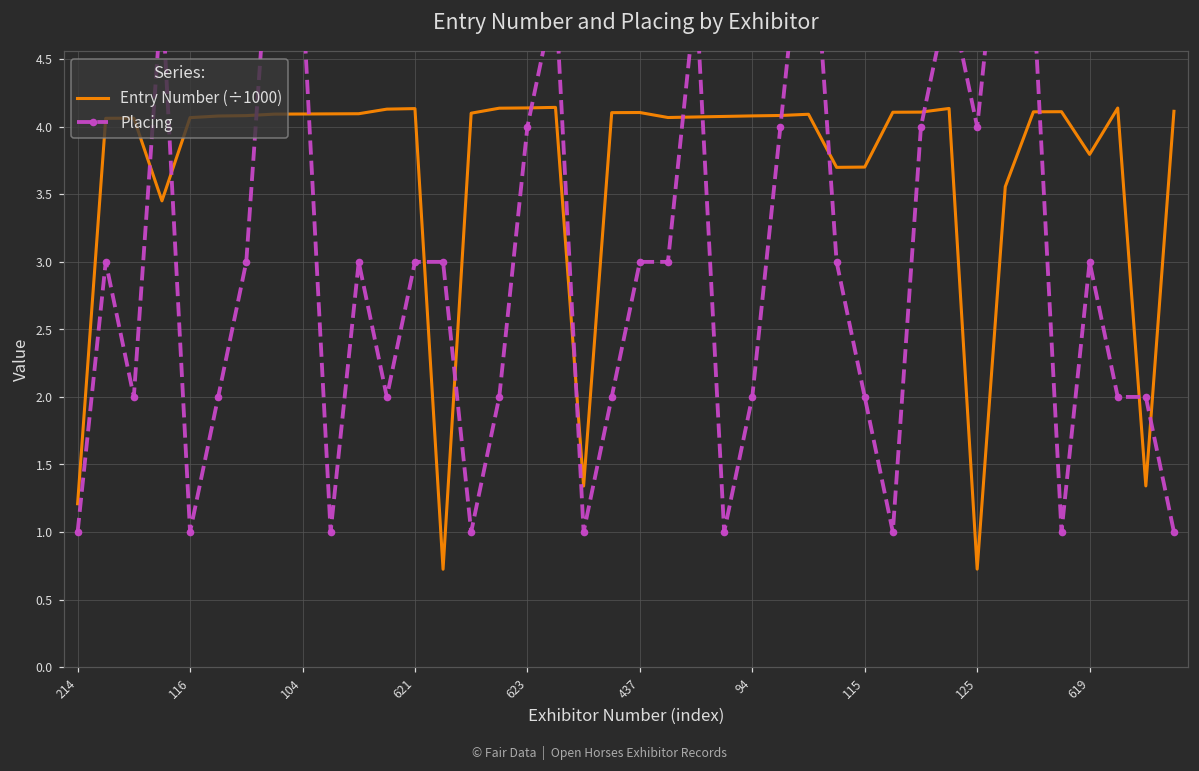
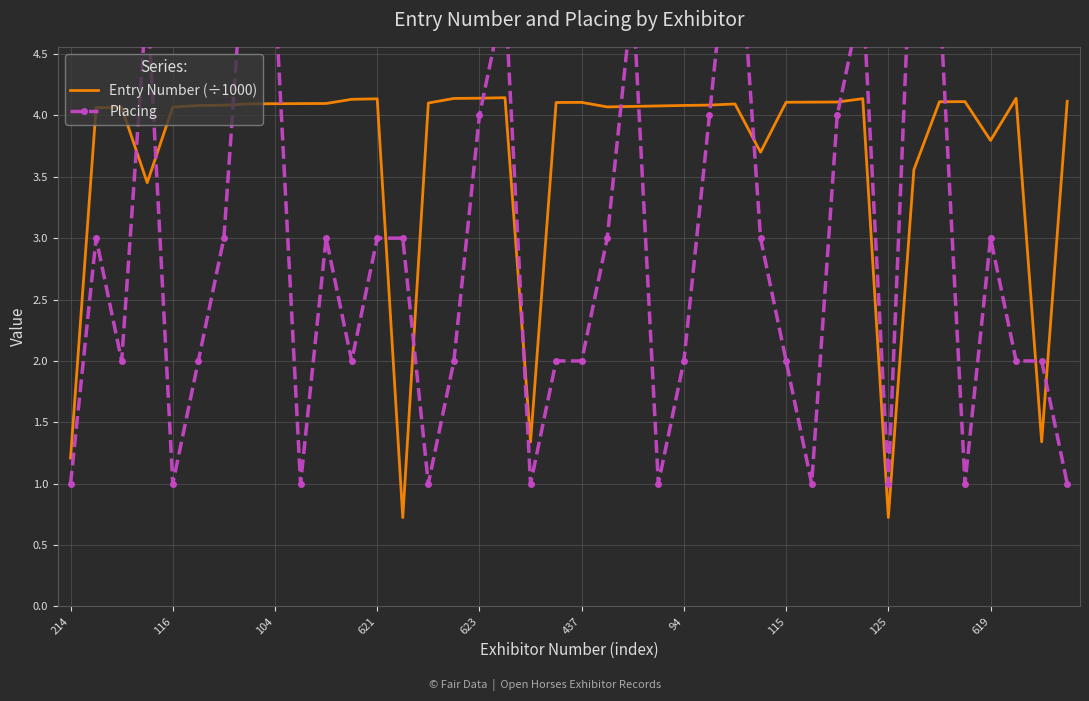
  {
    "Entry Number (÷1000)": {
      "214": 1.21,
      "104": 4.10,
      "621": 4.14,
      "623": 4.14,
      "437": 4.11,
      "94": 4.08,
-     "115": 3.70,
+     "115": 4.11,
      "125": 0.73,
      "619": 3.80
    },
    "Placing": {
      "214": 1,
      "116": 1,
      "621": 3,
      "623": 4,
-     "437": 3,
+     "437": 2,
      "94": 2,
      "115": 2,
-     "125": 4,
+     "125": 1,
      "619": 3
    }
  }
